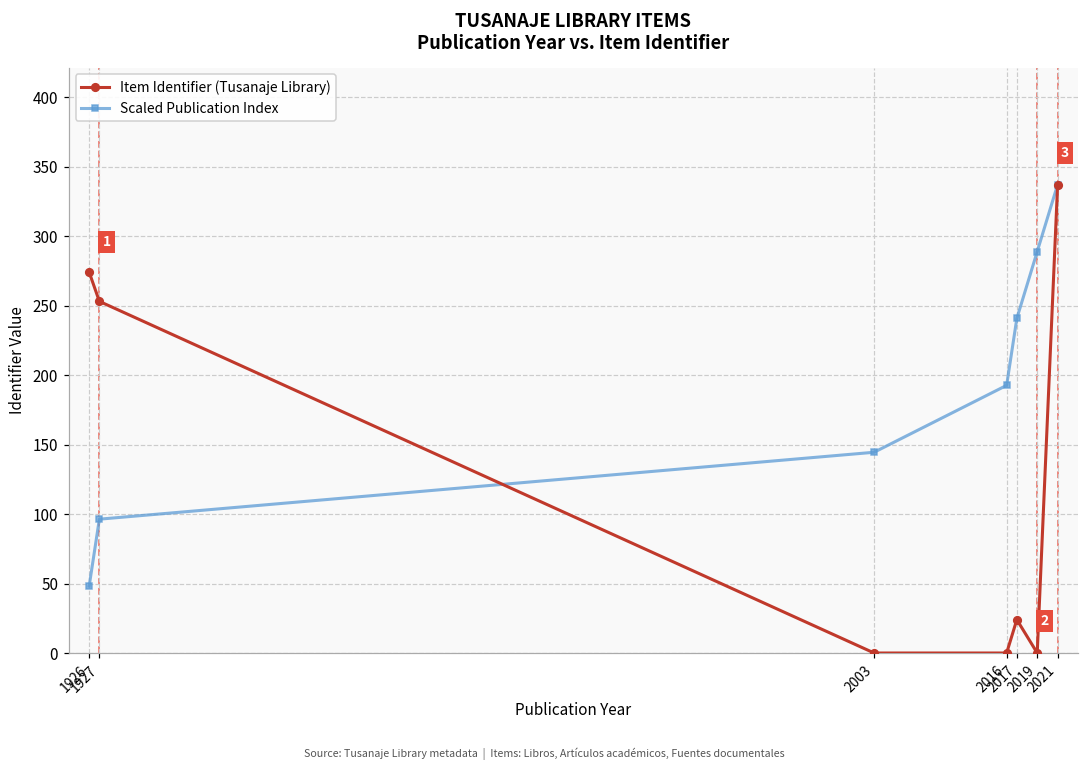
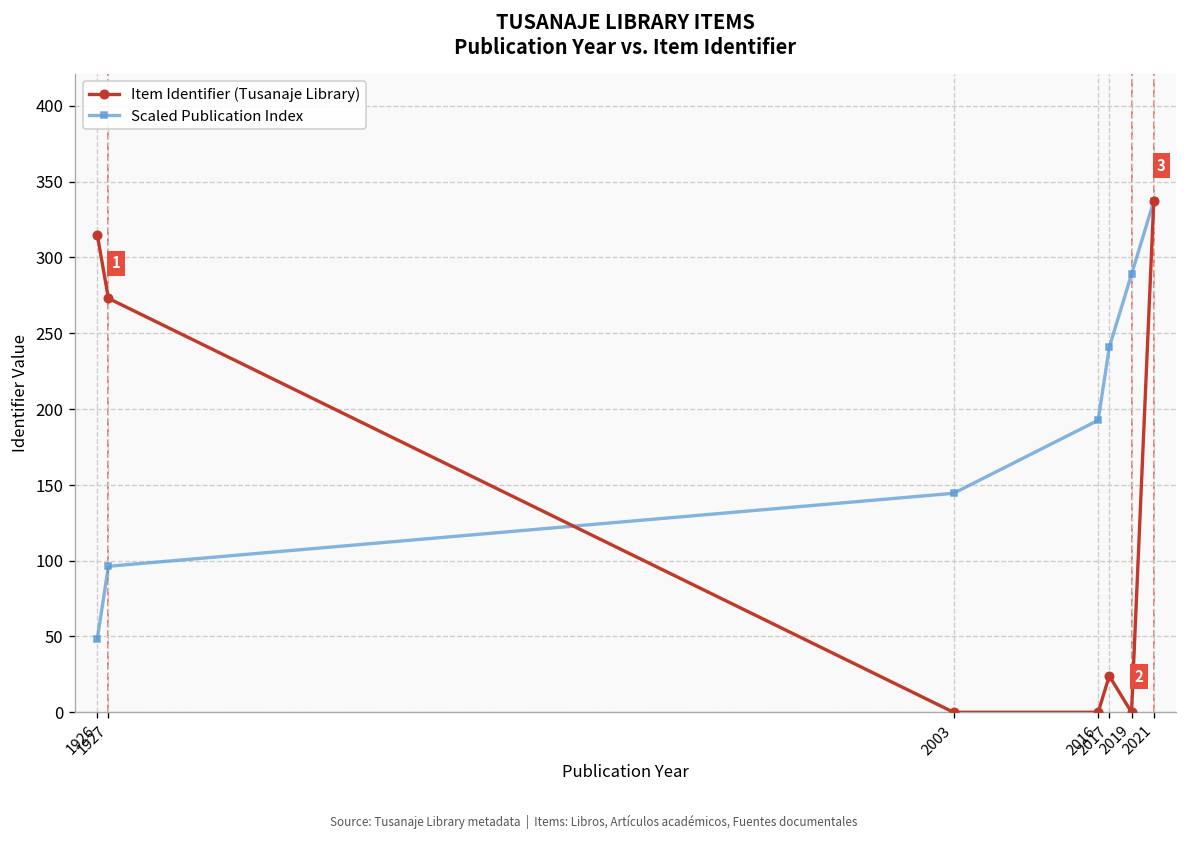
  {
    "Item Identifier (Tusanaje Library)": {
-     "1926": 274,
-     "1927": 253,
+     "1926": 315,
+     "1927": 273,
      "2003": 0,
      "2016": 0,
      "2019": 0
    },
    "Scaled Publication Index": {
      "1926": 48,
      "1927": 96,
      "2003": 144,
      "2016": 193,
      "2017": 241,
      "2019": 289
    }
  }
